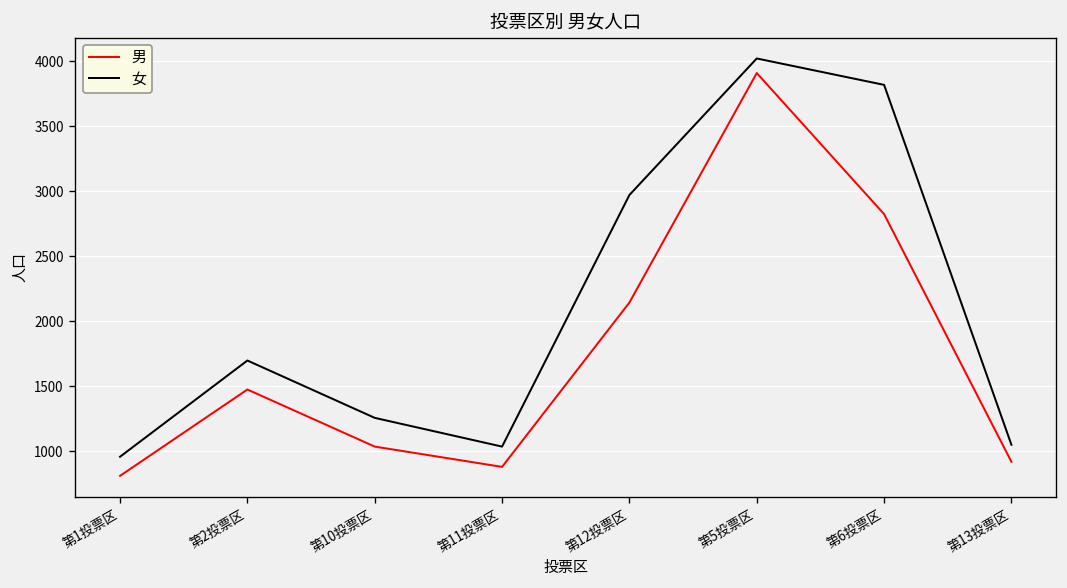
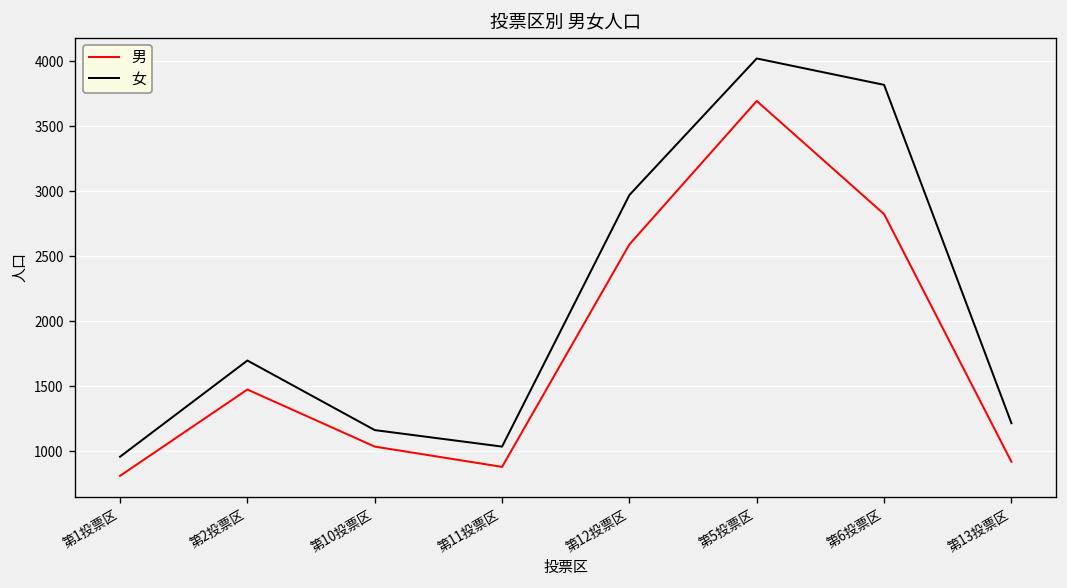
  {
    "男": {
      "第1投票区": 810,
      "第2投票区": 1480,
      "第10投票区": 1040,
      "第11投票区": 880,
-     "第12投票区": 2140,
-     "第5投票区": 3910,
+     "第12投票区": 2590,
+     "第5投票区": 3690,
      "第6投票区": 2820,
      "第13投票区": 920
    },
    "女": {
      "第1投票区": 960,
      "第2投票区": 1700,
-     "第10投票区": 1260,
+     "第10投票区": 1160,
      "第11投票区": 1040,
      "第12投票区": 2970,
      "第5投票区": 4020,
      "第6投票区": 3820,
-     "第13投票区": 1050
+     "第13投票区": 1220
    }
  }
